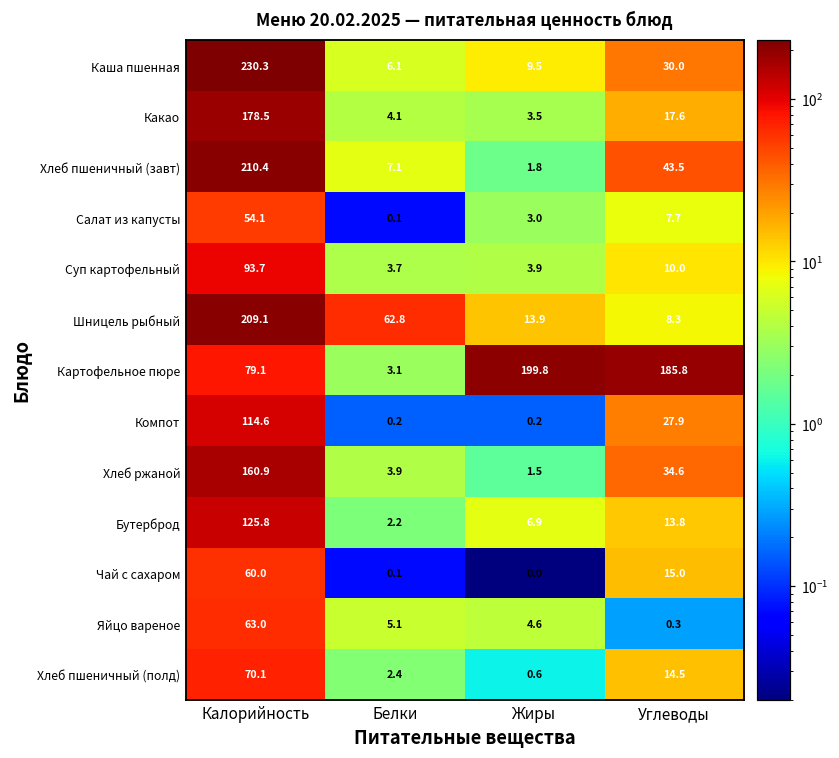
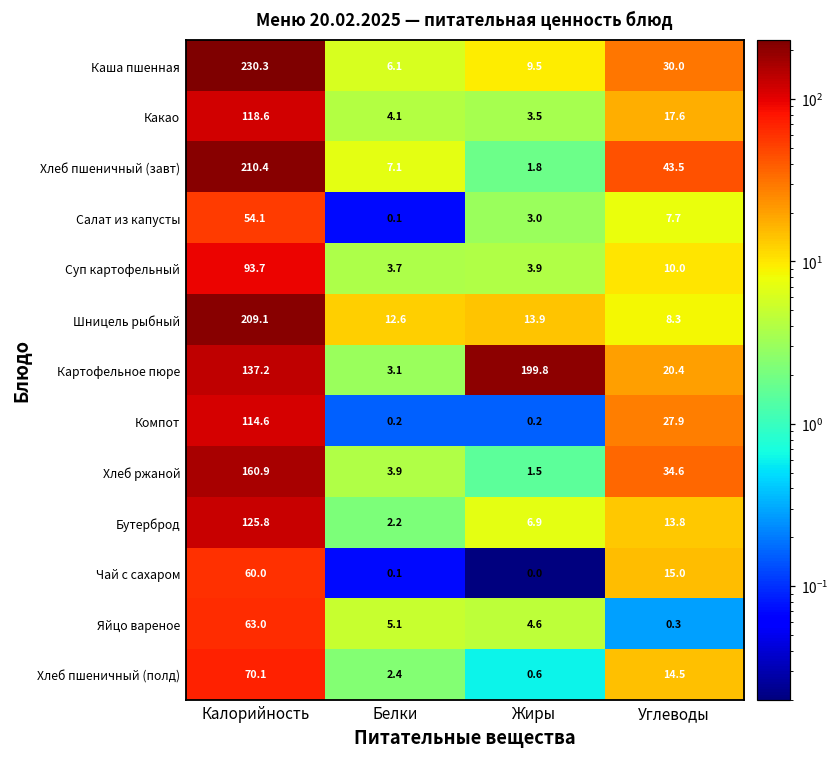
  {
    "Каша пшенная": {
      "Калорийность": 230.3,
      "Белки": 6.1,
      "Жиры": 9.5,
      "Углеводы": 30.0
    },
    "Какао": {
-     "Калорийность": 178.5,
+     "Калорийность": 118.6,
      "Белки": 4.1,
      "Жиры": 3.5,
      "Углеводы": 17.6
    },
    "Хлеб пшеничный (завт)": {
      "Калорийность": 210.4,
      "Белки": 7.1,
      "Жиры": 1.8,
      "Углеводы": 43.5
    },
    "Салат из капусты": {
      "Калорийность": 54.1,
      "Белки": 0.1,
      "Жиры": 3.0,
      "Углеводы": 7.7
    },
    "Суп картофельный": {
      "Калорийность": 93.7,
      "Белки": 3.7,
      "Жиры": 3.9,
      "Углеводы": 10.0
    },
    "Шницель рыбный": {
      "Калорийность": 209.1,
-     "Белки": 62.8,
+     "Белки": 12.6,
      "Жиры": 13.9,
      "Углеводы": 8.3
    },
    "Картофельное пюре": {
-     "Калорийность": 79.1,
+     "Калорийность": 137.2,
      "Белки": 3.1,
      "Жиры": 199.8,
-     "Углеводы": 185.8
+     "Углеводы": 20.4
    },
    "Компот": {
      "Калорийность": 114.6,
      "Белки": 0.2,
      "Жиры": 0.2,
      "Углеводы": 27.9
    },
    "Хлеб ржаной": {
      "Калорийность": 160.9,
      "Белки": 3.9,
      "Жиры": 1.5,
      "Углеводы": 34.6
    },
    "Бутерброд": {
      "Калорийность": 125.8,
      "Белки": 2.2,
      "Жиры": 6.9,
      "Углеводы": 13.8
    },
    "Чай с сахаром": {
      "Калорийность": 60.0,
      "Белки": 0.1,
      "Жиры": 0.0,
      "Углеводы": 15.0
    },
    "Яйцо вареное": {
      "Калорийность": 63.0,
      "Белки": 5.1,
      "Жиры": 4.6,
      "Углеводы": 0.3
    },
    "Хлеб пшеничный (полд)": {
      "Калорийность": 70.1,
      "Белки": 2.4,
      "Жиры": 0.6,
      "Углеводы": 14.5
    }
  }
